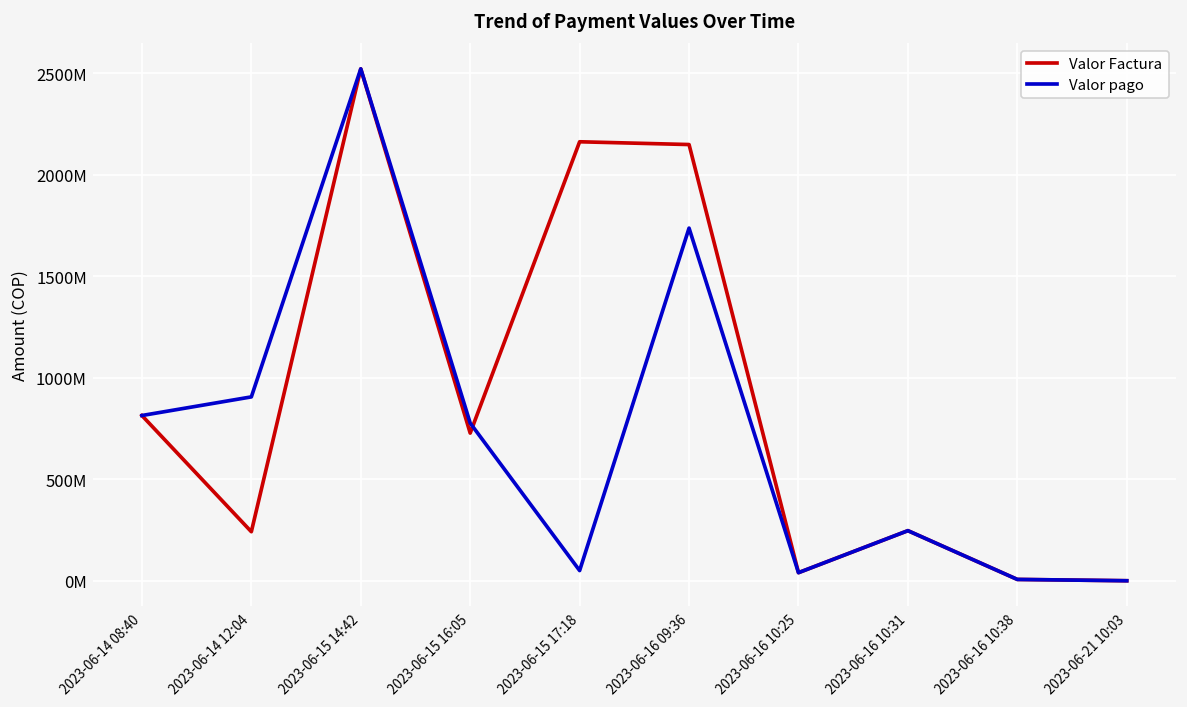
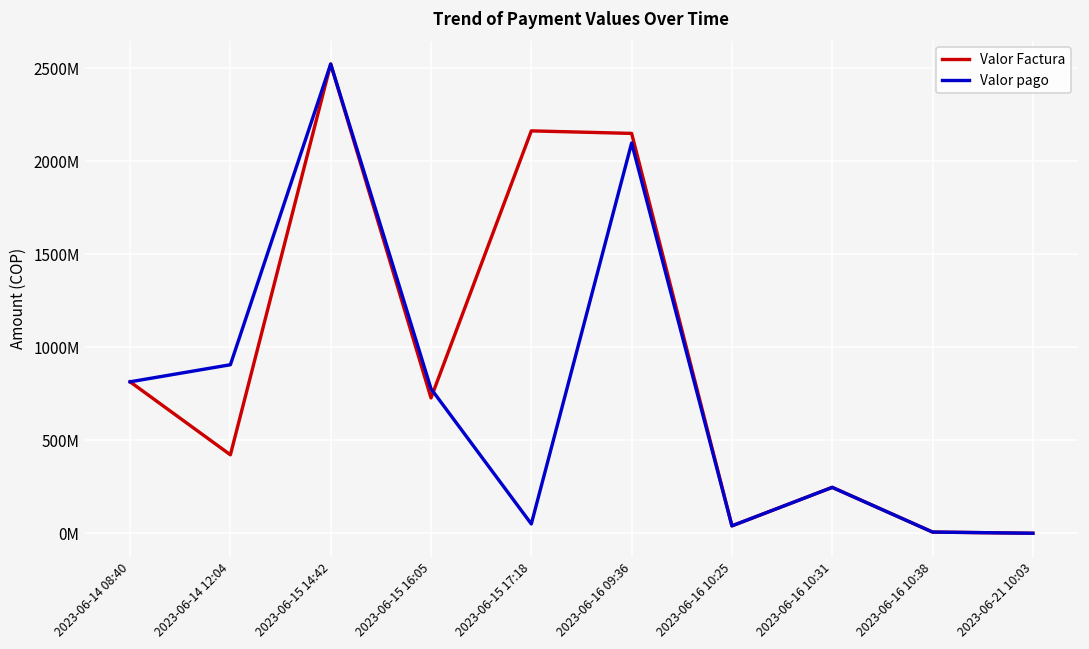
  {
    "Valor Factura": {
-     "2023-06-14 12:04": 240000000,
+     "2023-06-14 12:04": 420000000,
      "2023-06-15 16:05": 730000000,
      "2023-06-15 17:18": 2160000000,
      "2023-06-16 09:36": 2150000000
    },
    "Valor pago": {
      "2023-06-14 12:04": 910000000,
      "2023-06-15 16:05": 780000000,
      "2023-06-15 17:18": 50000000,
-     "2023-06-16 09:36": 1740000000
+     "2023-06-16 09:36": 2100000000
    }
  }
